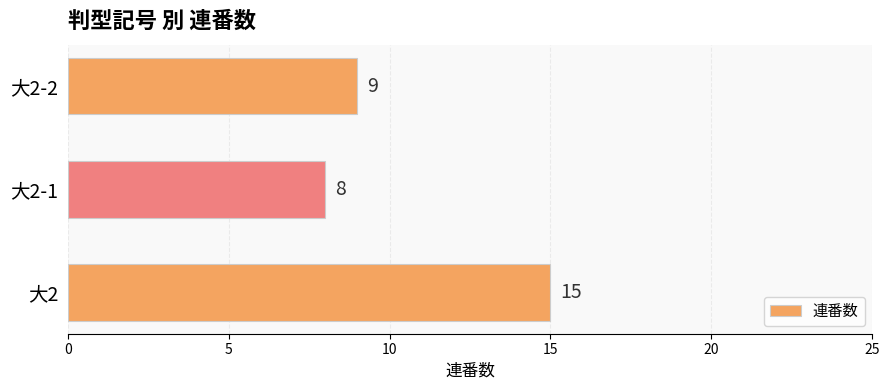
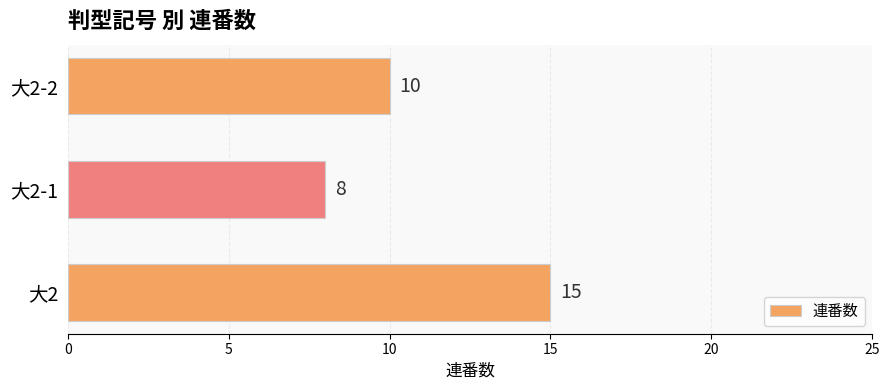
  {
-   "大2-2": 9,
+   "大2-2": 10,
    "大2-1": 8,
    "大2": 15
  }
